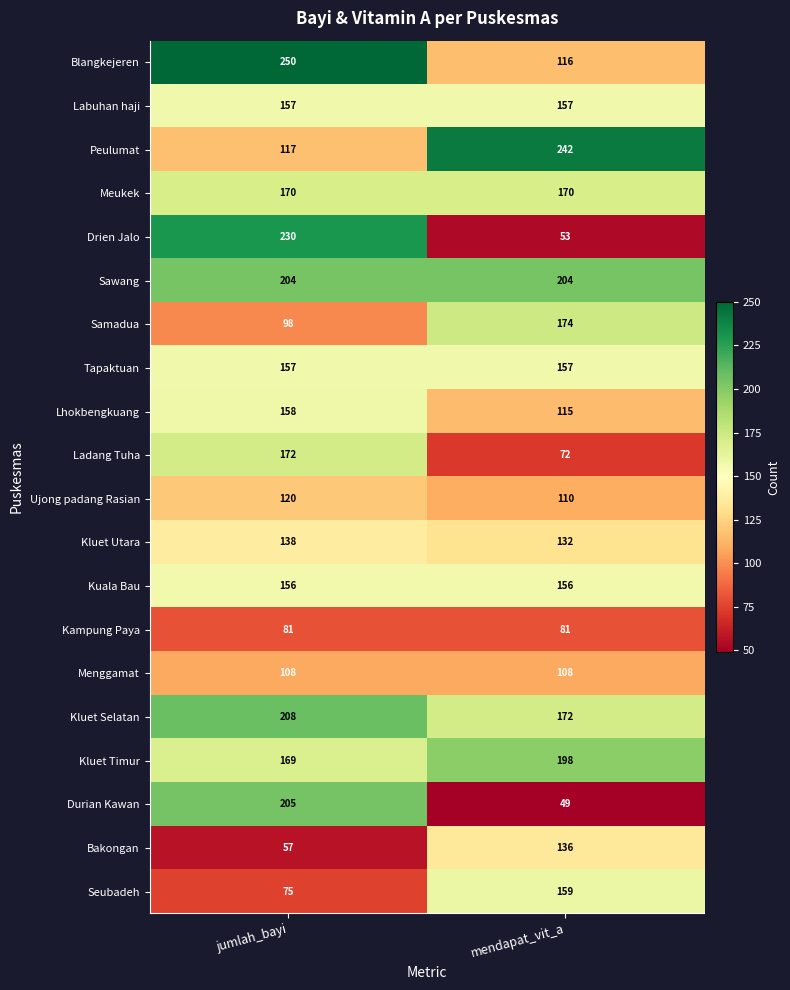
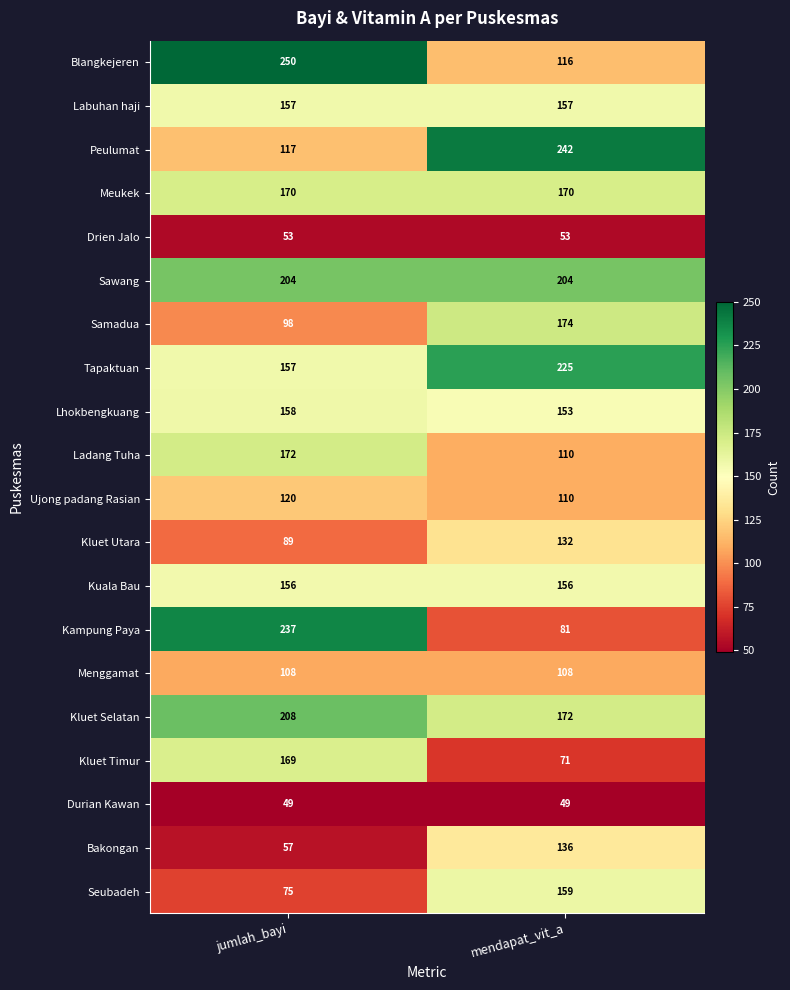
  {
    "Blangkejeren": {
      "jumlah_bayi": 250,
      "mendapat_vit_a": 116
    },
    "Labuhan haji": {
      "jumlah_bayi": 157,
      "mendapat_vit_a": 157
    },
    "Peulumat": {
      "jumlah_bayi": 117,
      "mendapat_vit_a": 242
    },
    "Meukek": {
      "jumlah_bayi": 170,
      "mendapat_vit_a": 170
    },
    "Drien Jalo": {
-     "jumlah_bayi": 230,
+     "jumlah_bayi": 53,
      "mendapat_vit_a": 53
    },
    "Sawang": {
      "jumlah_bayi": 204,
      "mendapat_vit_a": 204
    },
    "Samadua": {
      "jumlah_bayi": 98,
      "mendapat_vit_a": 174
    },
    "Tapaktuan": {
      "jumlah_bayi": 157,
-     "mendapat_vit_a": 157
+     "mendapat_vit_a": 225
    },
    "Lhokbengkuang": {
      "jumlah_bayi": 158,
-     "mendapat_vit_a": 115
+     "mendapat_vit_a": 153
    },
    "Ladang Tuha": {
      "jumlah_bayi": 172,
-     "mendapat_vit_a": 72
+     "mendapat_vit_a": 110
    },
    "Ujong padang Rasian": {
      "jumlah_bayi": 120,
      "mendapat_vit_a": 110
    },
    "Kluet Utara": {
-     "jumlah_bayi": 138,
+     "jumlah_bayi": 89,
      "mendapat_vit_a": 132
    },
    "Kuala Bau": {
      "jumlah_bayi": 156,
      "mendapat_vit_a": 156
    },
    "Kampung Paya": {
-     "jumlah_bayi": 81,
+     "jumlah_bayi": 237,
      "mendapat_vit_a": 81
    },
    "Menggamat": {
      "jumlah_bayi": 108,
      "mendapat_vit_a": 108
    },
    "Kluet Selatan": {
      "jumlah_bayi": 208,
      "mendapat_vit_a": 172
    },
    "Kluet Timur": {
      "jumlah_bayi": 169,
-     "mendapat_vit_a": 198
+     "mendapat_vit_a": 71
    },
    "Durian Kawan": {
-     "jumlah_bayi": 205,
+     "jumlah_bayi": 49,
      "mendapat_vit_a": 49
    },
    "Bakongan": {
      "jumlah_bayi": 57,
      "mendapat_vit_a": 136
    },
    "Seubadeh": {
      "jumlah_bayi": 75,
      "mendapat_vit_a": 159
    }
  }
